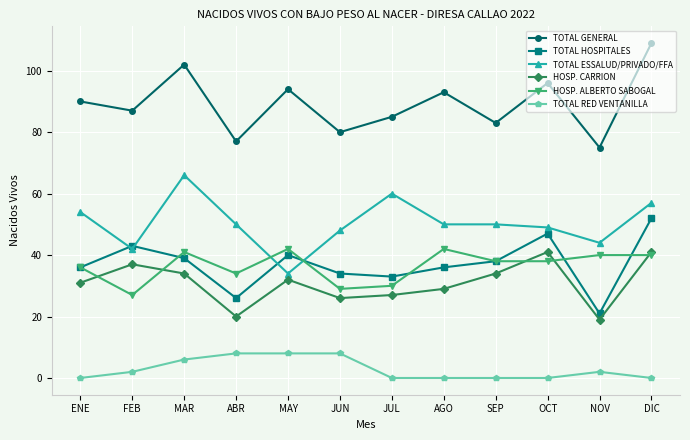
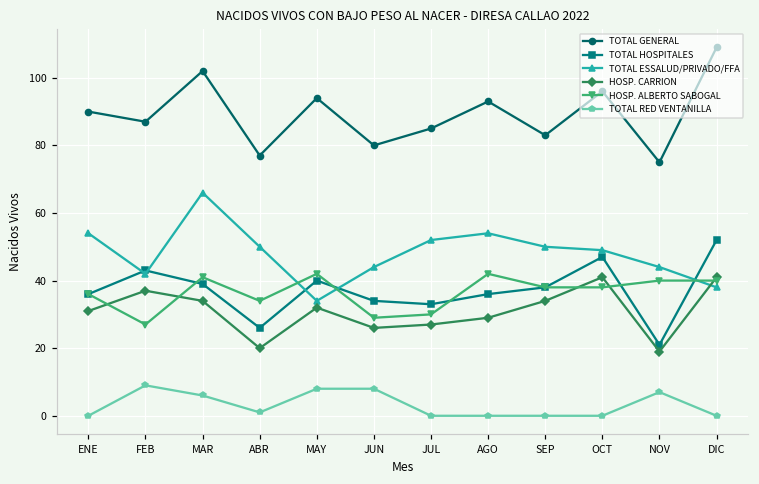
  {
    "TOTAL ESSALUD/PRIVADO/FFA": {
      "ENE": 54,
      "FEB": 42,
      "MAR": 66,
      "ABR": 50,
      "MAY": 34,
-     "JUN": 48,
-     "JUL": 60,
-     "AGO": 50,
+     "JUN": 44,
+     "JUL": 52,
+     "AGO": 54,
      "SEP": 50,
      "OCT": 49,
      "NOV": 44,
-     "DIC": 57
+     "DIC": 38
    },
    "TOTAL RED VENTANILLA": {
      "ENE": 0,
-     "FEB": 2,
+     "FEB": 9,
      "MAR": 6,
-     "ABR": 8,
+     "ABR": 1,
      "MAY": 8,
      "JUN": 8,
      "JUL": 0,
      "AGO": 0,
      "SEP": 0,
      "OCT": 0,
-     "NOV": 2,
+     "NOV": 7,
      "DIC": 0
    }
  }
